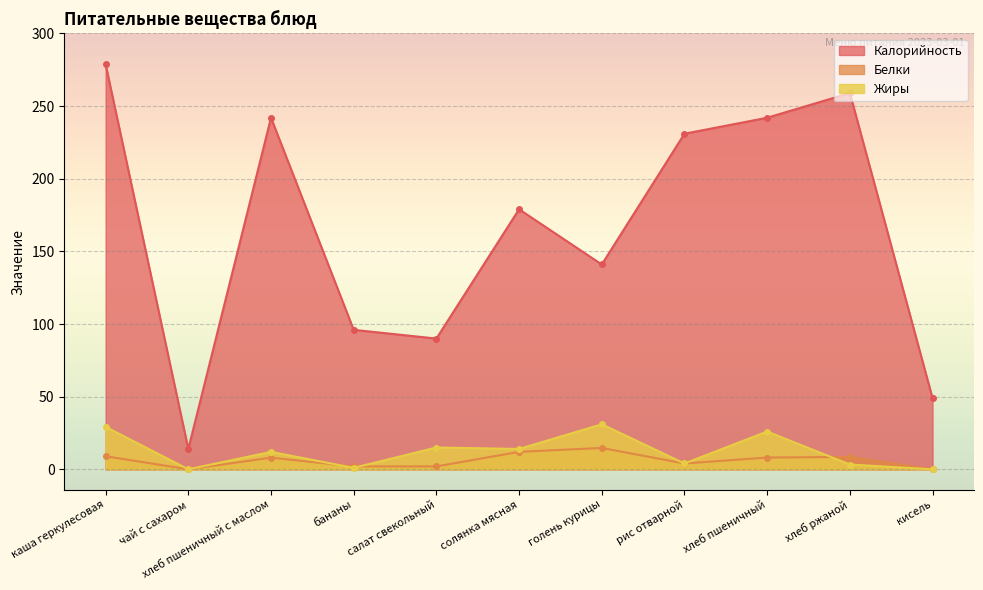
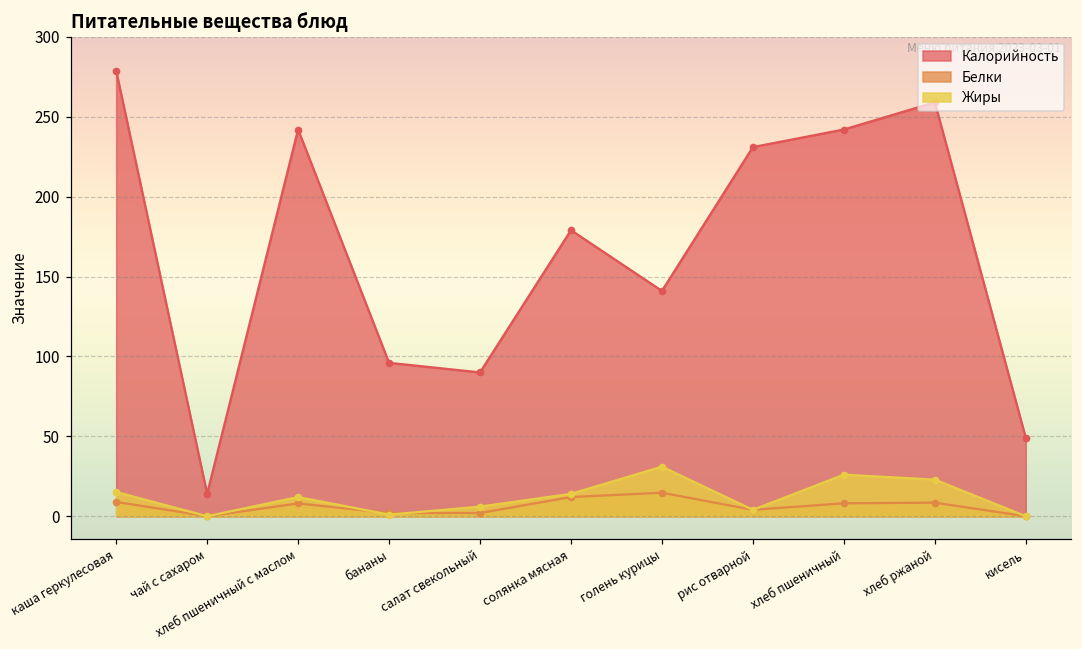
  {
    "Жиры": {
-     "каша геркулесовая": 29,
+     "каша геркулесовая": 15,
      "хлеб пшеничный с маслом": 12,
-     "салат свекольный": 15,
+     "салат свекольный": 6,
      "солянка мясная": 14,
      "голень курицы": 31,
      "хлеб пшеничный": 26,
-     "хлеб ржаной": 3
+     "хлеб ржаной": 23
    }
  }
